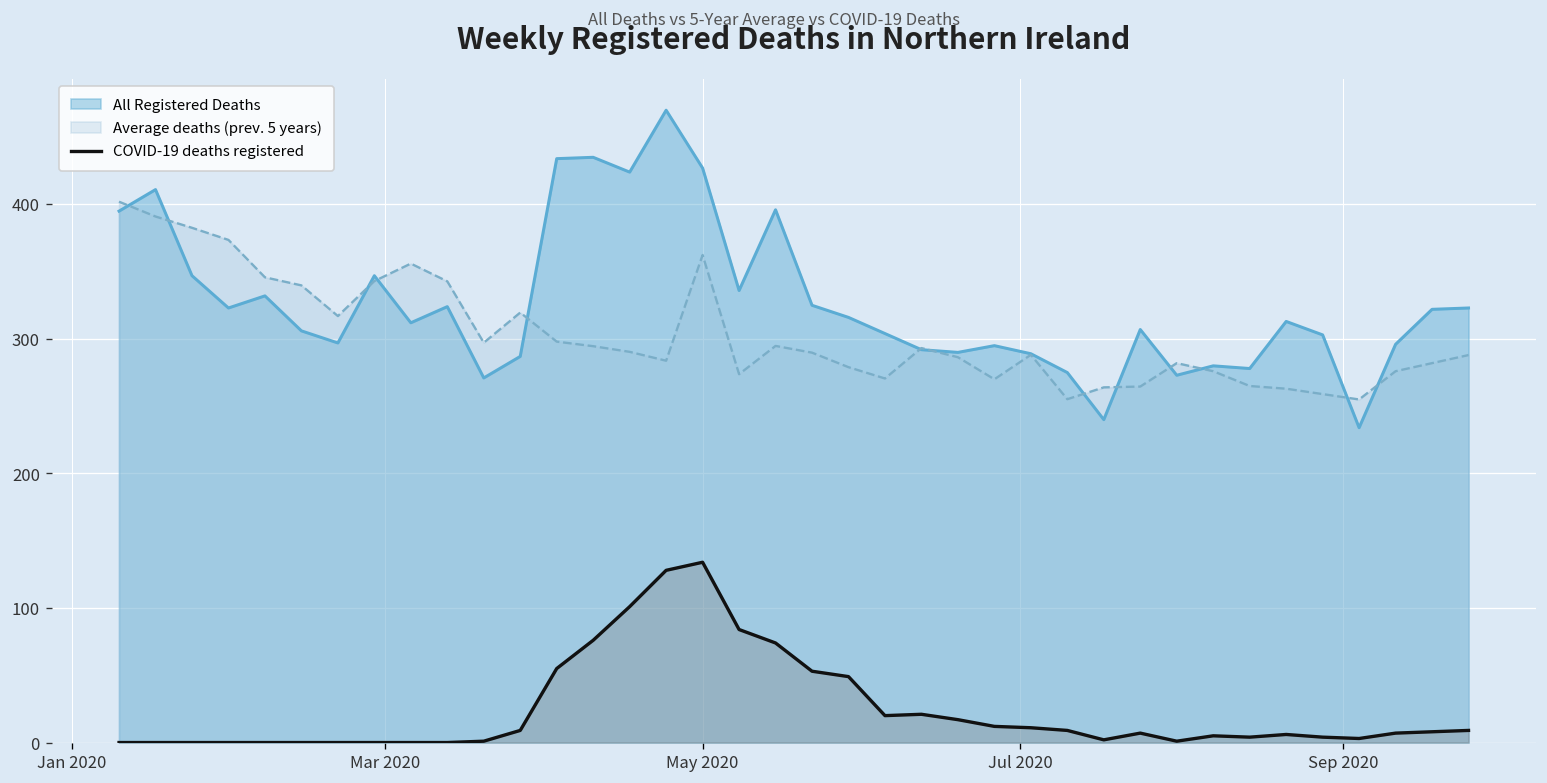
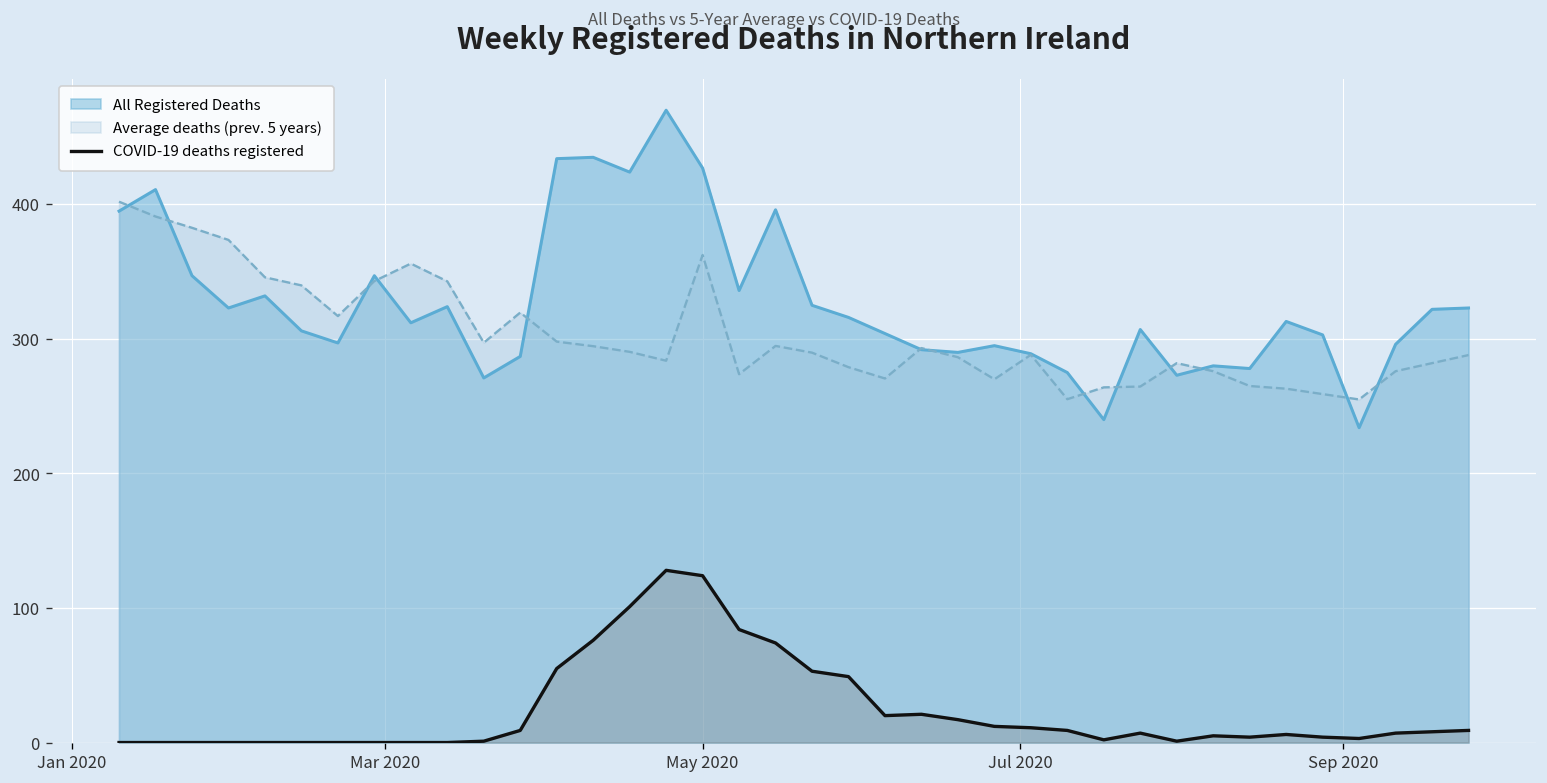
  {
    "All Registered Deaths": {
      "May 2020": 427
    },
    "Average deaths (prev. 5 years)": {
      "May 2020": 362
    },
    "COVID-19 deaths registered": {
-     "May 2020": 134
+     "May 2020": 124
    }
  }
